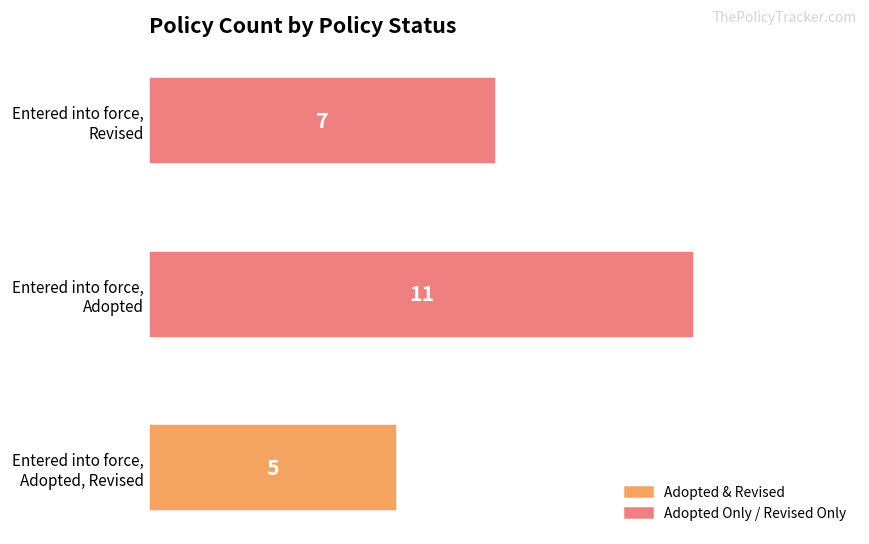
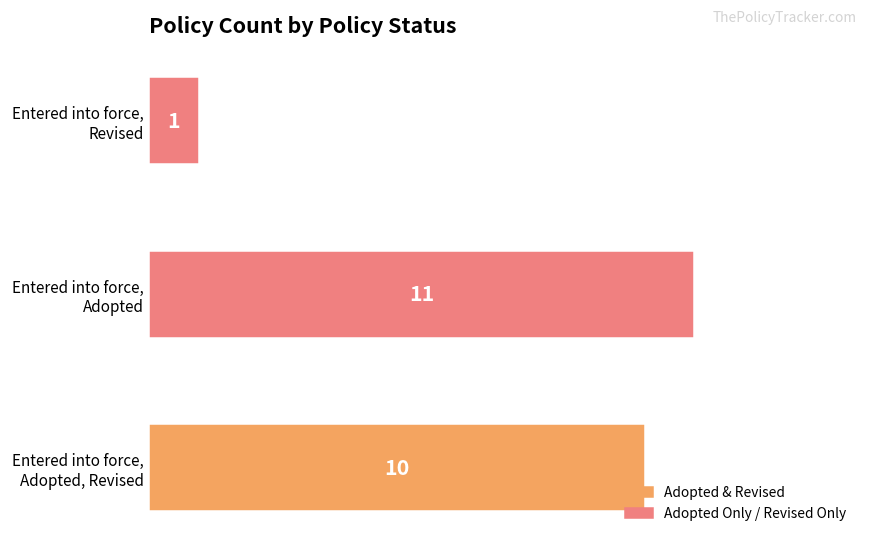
  {
-   "Entered into force, Revised": 7,
+   "Entered into force, Revised": 1,
    "Entered into force, Adopted": 11,
-   "Entered into force, Adopted, Revised": 5
+   "Entered into force, Adopted, Revised": 10
  }
